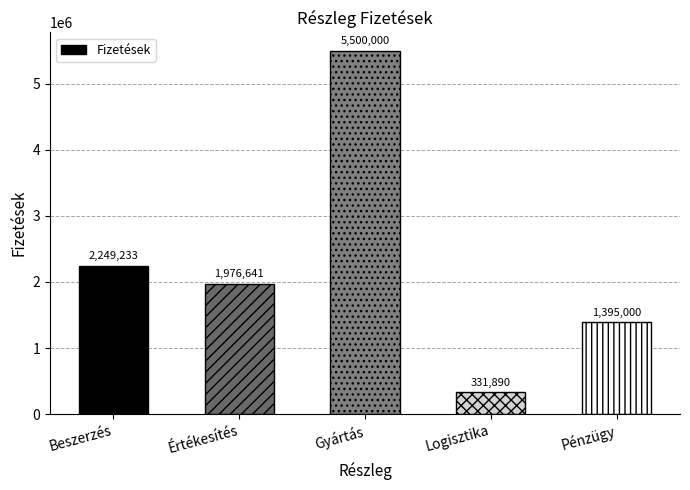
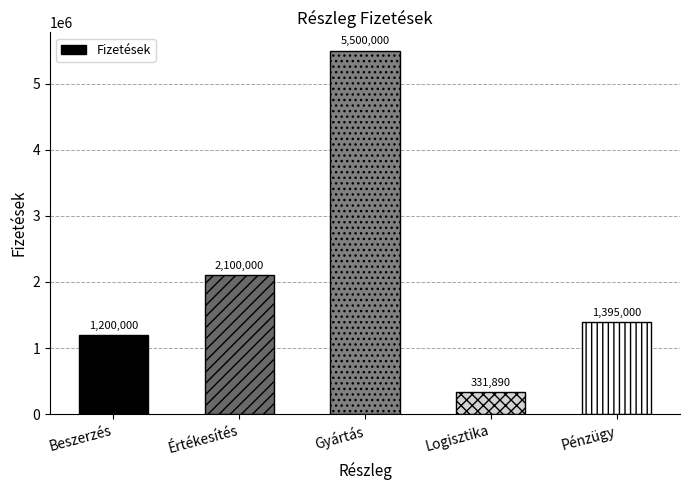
  {
-   "Beszerzés": "2,249,233",
-   "Értékesítés": "1,976,641",
+   "Beszerzés": "1,200,000",
+   "Értékesítés": "2,100,000",
    "Gyártás": "5,500,000",
    "Logisztika": "331,890",
    "Pénzügy": "1,395,000"
  }
